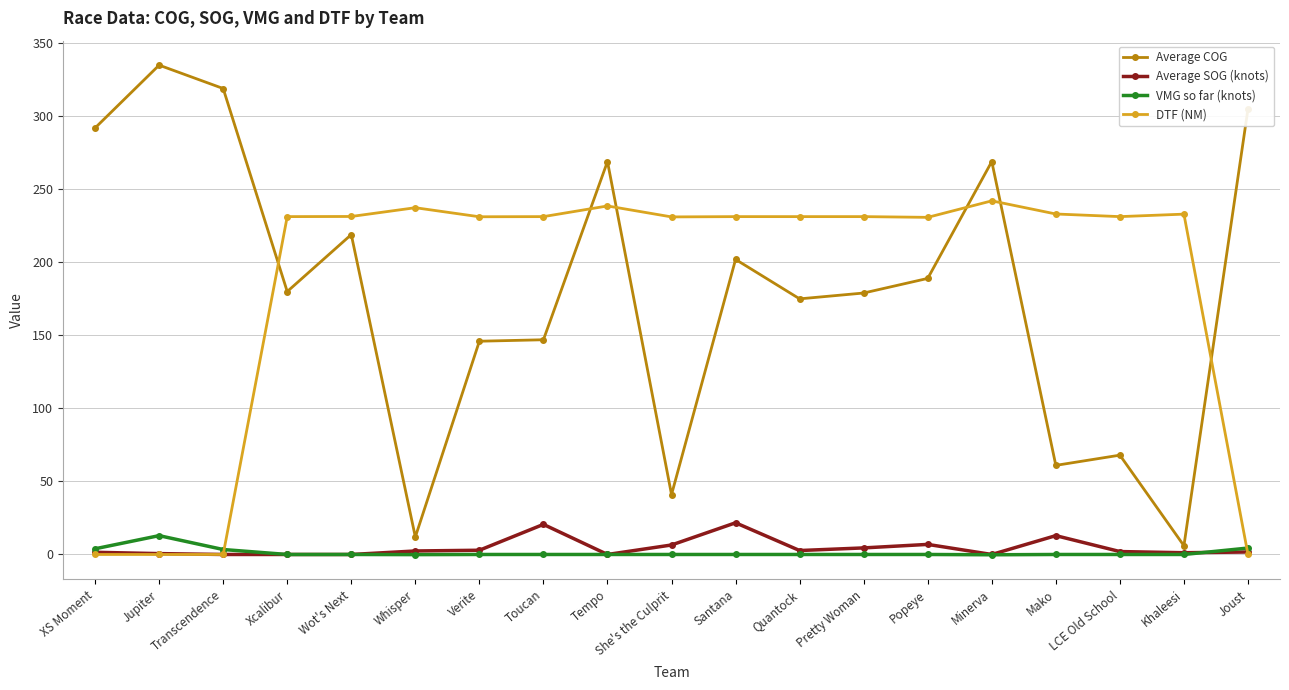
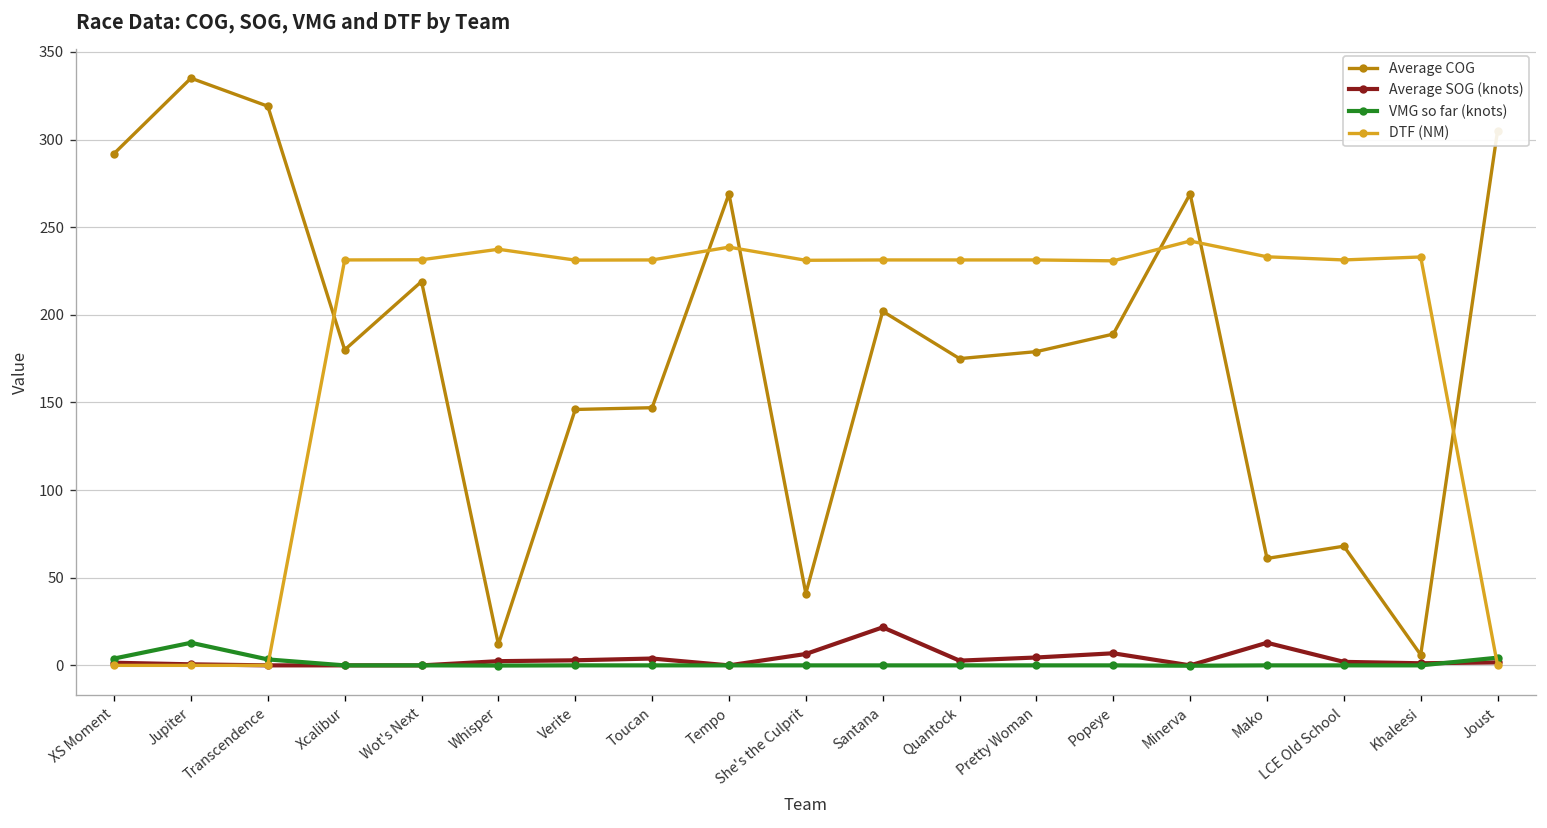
  {
    "Average SOG (knots)": {
      "Whisper": 2,
      "Verite": 3,
-     "Toucan": 21,
+     "Toucan": 4,
      "She's the Culprit": 7,
      "Santana": 22,
      "Quantock": 3,
      "Pretty Woman": 5,
      "Popeye": 7,
      "Mako": 13,
      "LCE Old School": 2
    },
    "VMG so far (knots)": {
      "XS Moment": 4,
      "Jupiter": 13,
      "Transcendence": 3,
      "Whisper": 0,
      "Verite": 0,
      "Toucan": 0,
      "She's the Culprit": 0,
      "Santana": 0,
      "Quantock": 0,
      "Pretty Woman": 0,
      "Popeye": 0,
      "Mako": 0,
      "LCE Old School": 0,
      "Joust": 4
    }
  }
